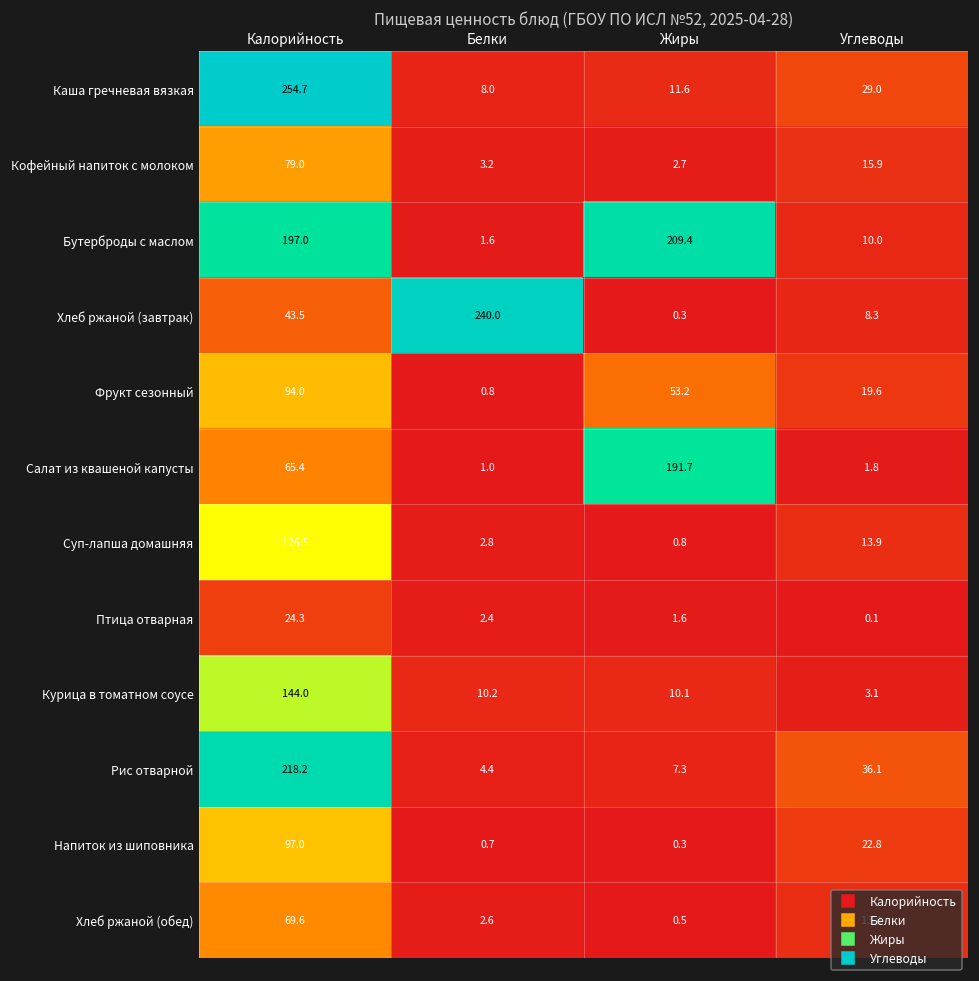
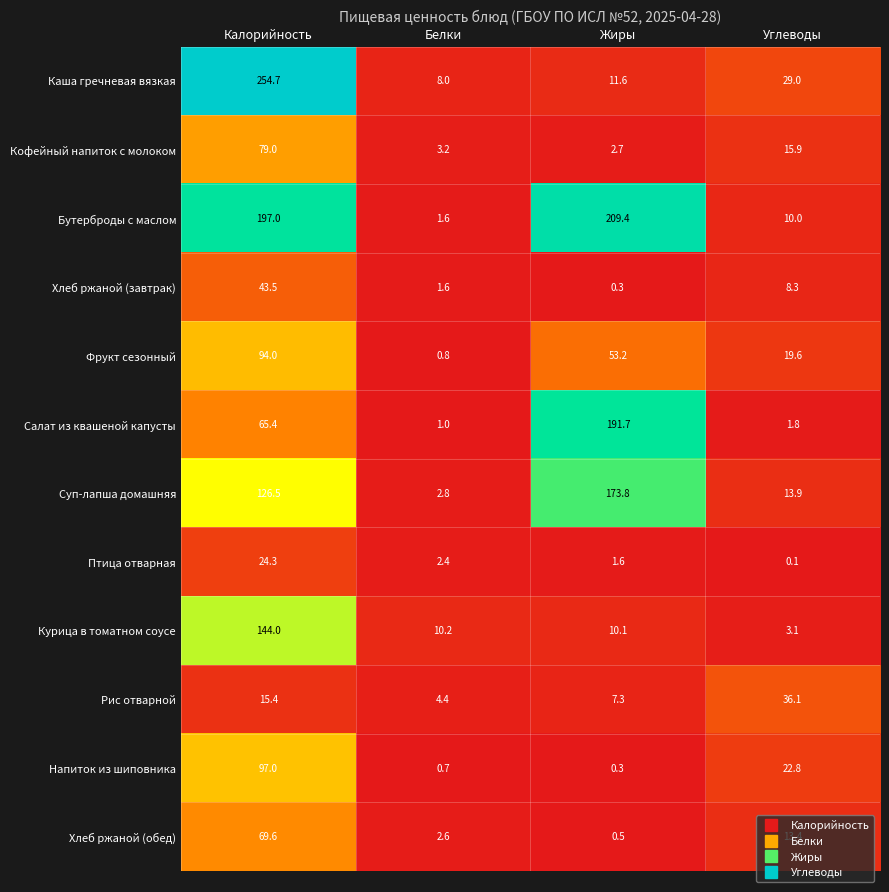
  {
    "Каша гречневая вязкая": {
      "Калорийность": 254.7,
      "Белки": 8.0,
      "Жиры": 11.6,
      "Углеводы": 29.0
    },
    "Кофейный напиток с молоком": {
      "Калорийность": 79.0,
      "Белки": 3.2,
      "Жиры": 2.7,
      "Углеводы": 15.9
    },
    "Бутерброды с маслом": {
      "Калорийность": 197.0,
      "Белки": 1.6,
      "Жиры": 209.4,
      "Углеводы": 10.0
    },
    "Хлеб ржаной (завтрак)": {
      "Калорийность": 43.5,
-     "Белки": 240.0,
+     "Белки": 1.6,
      "Жиры": 0.3,
      "Углеводы": 8.3
    },
    "Фрукт сезонный": {
      "Калорийность": 94.0,
      "Белки": 0.8,
      "Жиры": 53.2,
      "Углеводы": 19.6
    },
    "Салат из квашеной капусты": {
      "Калорийность": 65.4,
      "Белки": 1.0,
      "Жиры": 191.7,
      "Углеводы": 1.8
    },
    "Суп-лапша домашняя": {
      "Калорийность": 126.5,
      "Белки": 2.8,
-     "Жиры": 0.8,
+     "Жиры": 173.8,
      "Углеводы": 13.9
    },
    "Птица отварная": {
      "Калорийность": 24.3,
      "Белки": 2.4,
      "Жиры": 1.6,
      "Углеводы": 0.1
    },
    "Курица в томатном соусе": {
      "Калорийность": 144.0,
      "Белки": 10.2,
      "Жиры": 10.1,
      "Углеводы": 3.1
    },
    "Рис отварной": {
-     "Калорийность": 218.2,
+     "Калорийность": 15.4,
      "Белки": 4.4,
      "Жиры": 7.3,
      "Углеводы": 36.1
    },
    "Напиток из шиповника": {
      "Калорийность": 97.0,
      "Белки": 0.7,
      "Жиры": 0.3,
      "Углеводы": 22.8
    },
    "Хлеб ржаной (обед)": {
      "Калорийность": 69.6,
      "Белки": 2.6,
      "Жиры": 0.5
    }
  }
